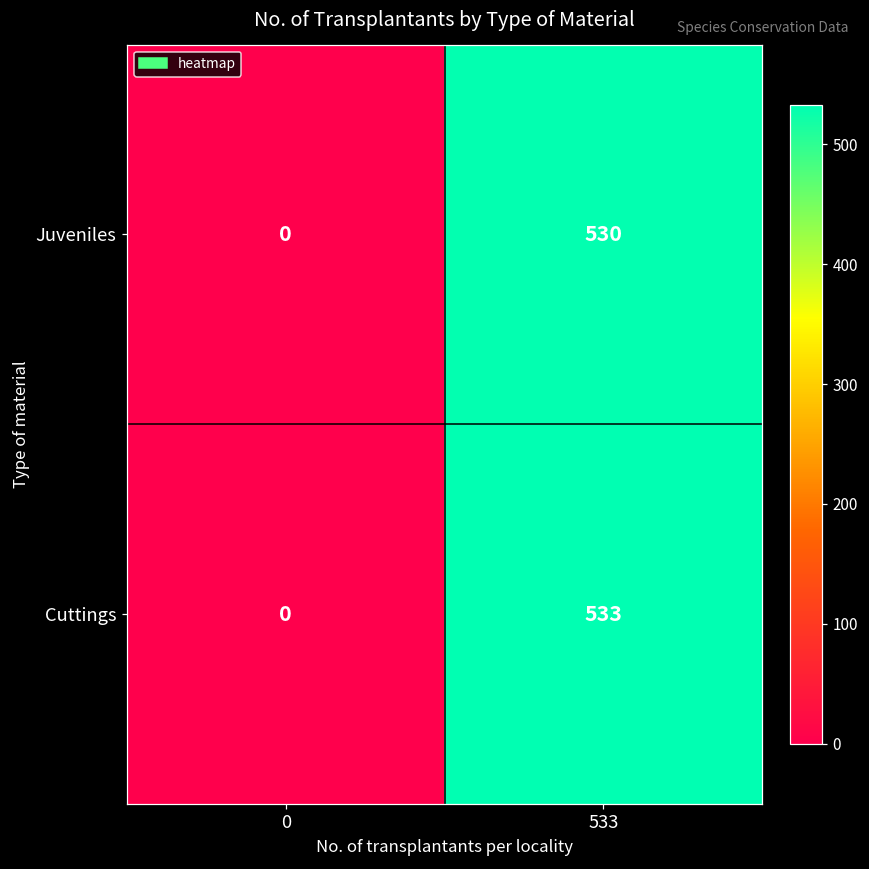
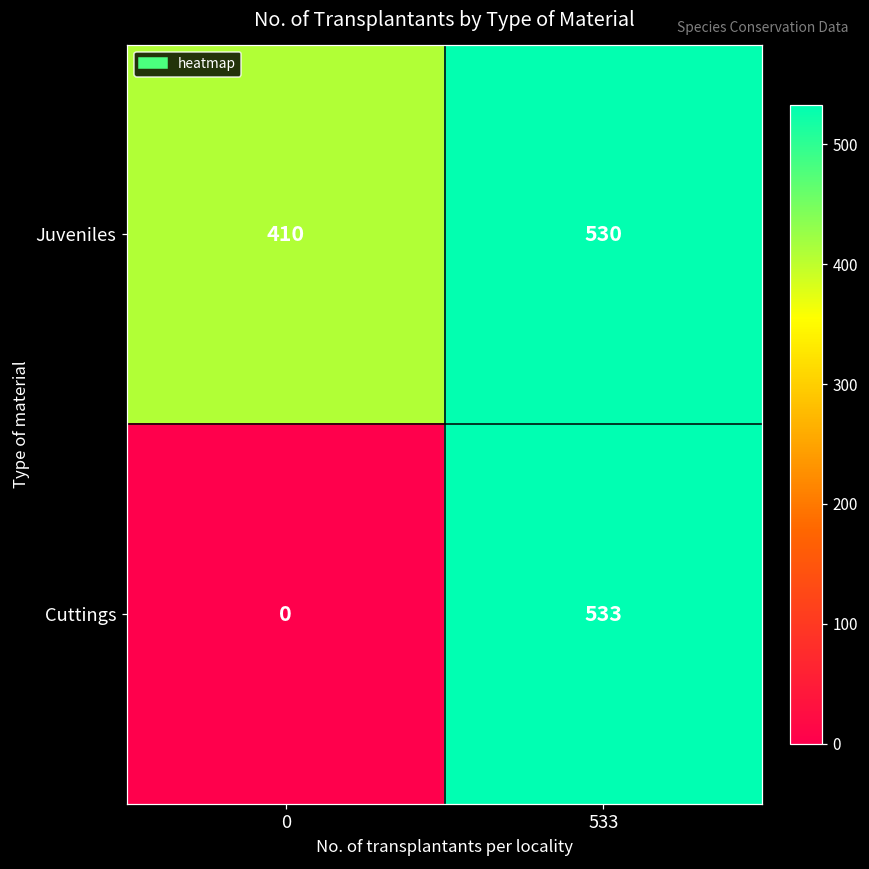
  {
    "Juveniles": {
-     "0": 0,
+     "0": 410,
      "533": 530
    },
    "Cuttings": {
      "0": 0,
      "533": 533
    }
  }
